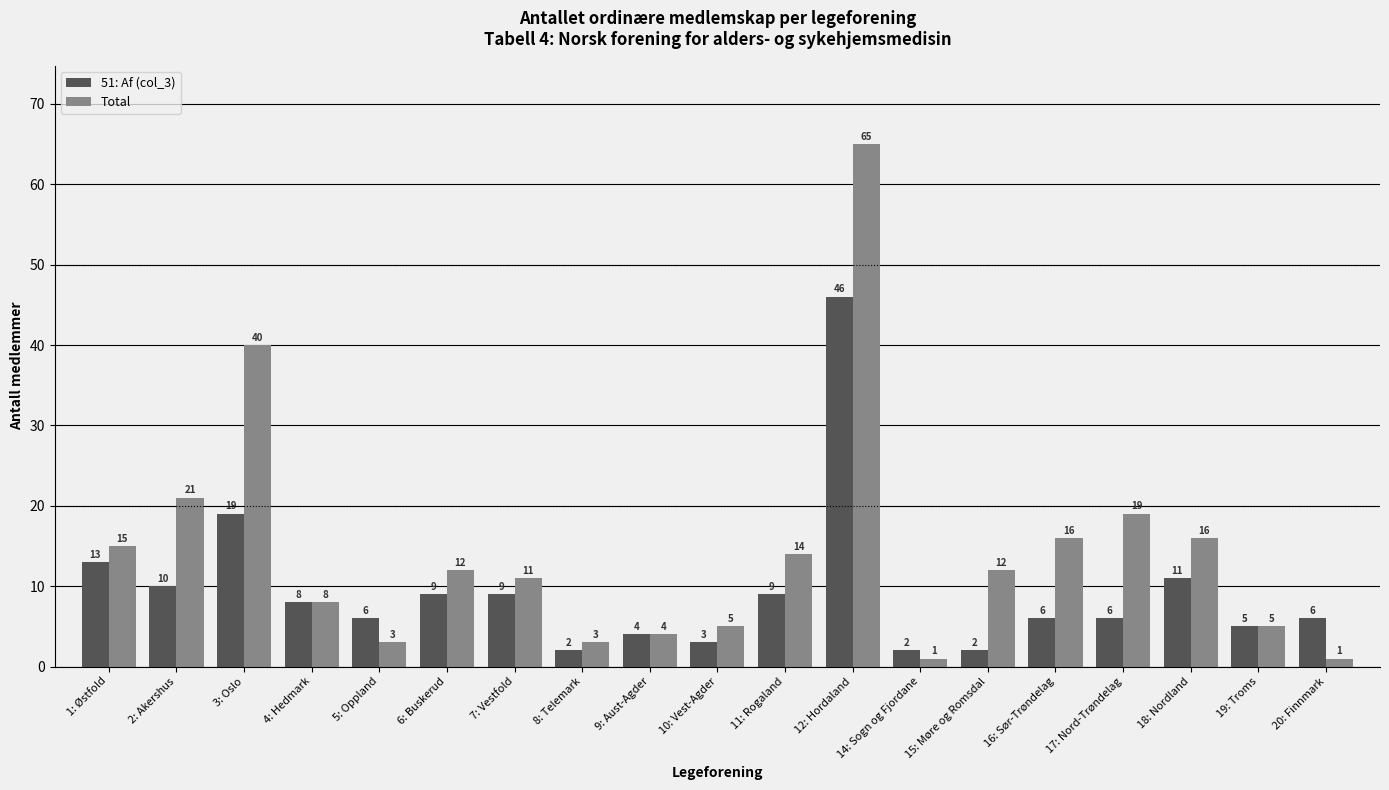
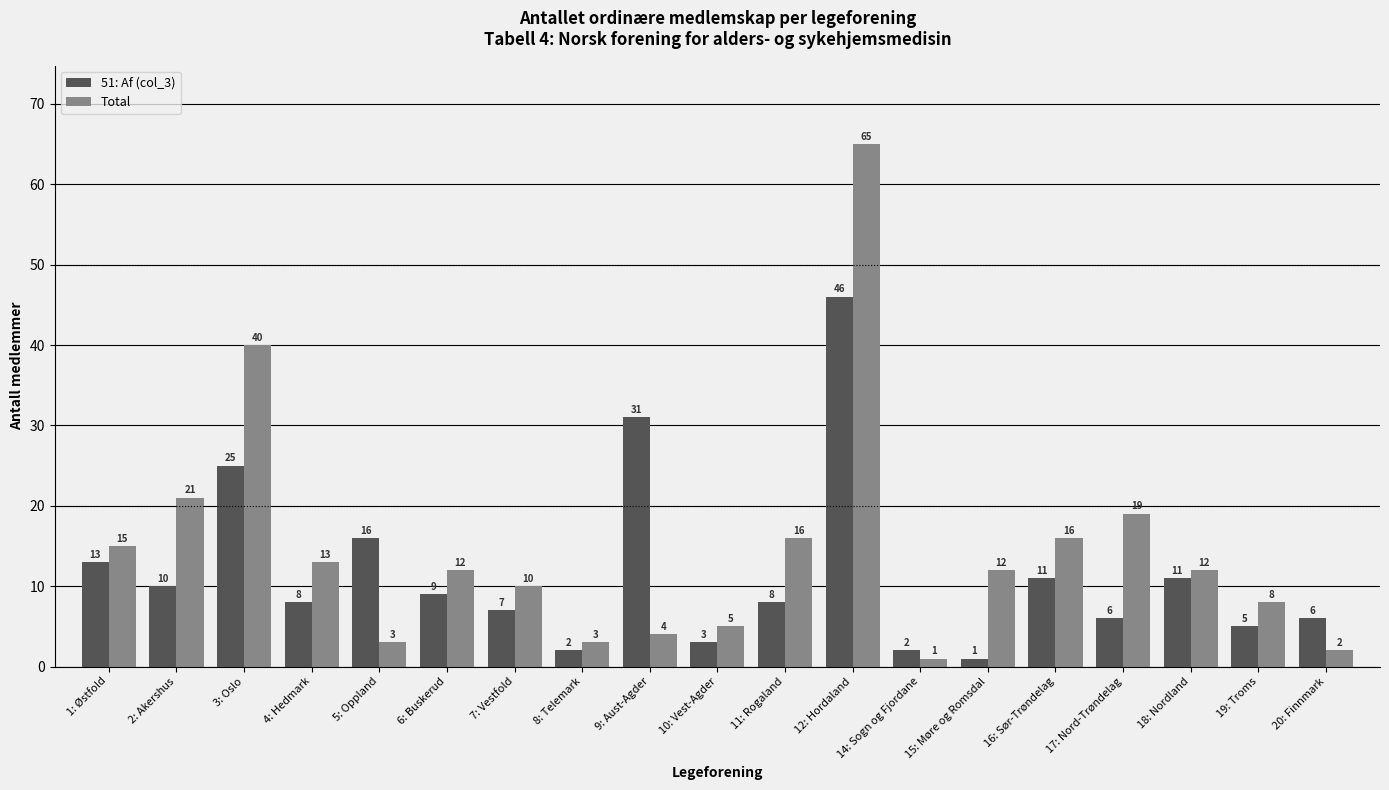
  {
    "51: Af (col_3)": {
      "1: Østfold": 13,
      "2: Akershus": 10,
-     "3: Oslo": 19,
+     "3: Oslo": 25,
      "4: Hedmark": 8,
-     "5: Oppland": 6,
+     "5: Oppland": 16,
      "6: Buskerud": 9,
-     "7: Vestfold": 9,
+     "7: Vestfold": 7,
      "8: Telemark": 2,
-     "9: Aust-Agder": 4,
+     "9: Aust-Agder": 31,
      "10: Vest-Agder": 3,
-     "11: Rogaland": 9,
+     "11: Rogaland": 8,
      "12: Hordaland": 46,
      "14: Sogn og Fjordane": 2,
-     "15: Møre og Romsdal": 2,
-     "16: Sør-Trøndelag": 6,
+     "15: Møre og Romsdal": 1,
+     "16: Sør-Trøndelag": 11,
      "17: Nord-Trøndelag": 6,
      "18: Nordland": 11,
      "19: Troms": 5,
      "20: Finnmark": 6
    },
    "Total": {
      "1: Østfold": 15,
      "2: Akershus": 21,
      "3: Oslo": 40,
-     "4: Hedmark": 8,
+     "4: Hedmark": 13,
      "5: Oppland": 3,
      "6: Buskerud": 12,
-     "7: Vestfold": 11,
+     "7: Vestfold": 10,
      "8: Telemark": 3,
      "9: Aust-Agder": 4,
      "10: Vest-Agder": 5,
-     "11: Rogaland": 14,
+     "11: Rogaland": 16,
      "12: Hordaland": 65,
      "14: Sogn og Fjordane": 1,
      "15: Møre og Romsdal": 12,
      "16: Sør-Trøndelag": 16,
      "17: Nord-Trøndelag": 19,
-     "18: Nordland": 16,
-     "19: Troms": 5,
-     "20: Finnmark": 1
+     "18: Nordland": 12,
+     "19: Troms": 8,
+     "20: Finnmark": 2
    }
  }
